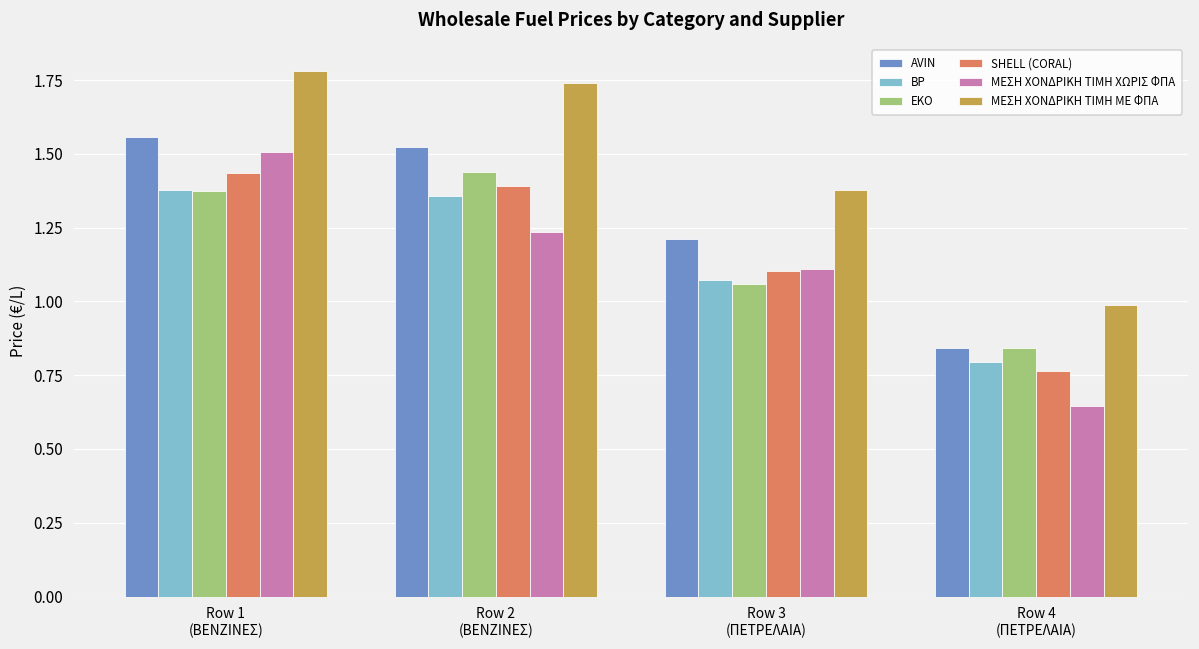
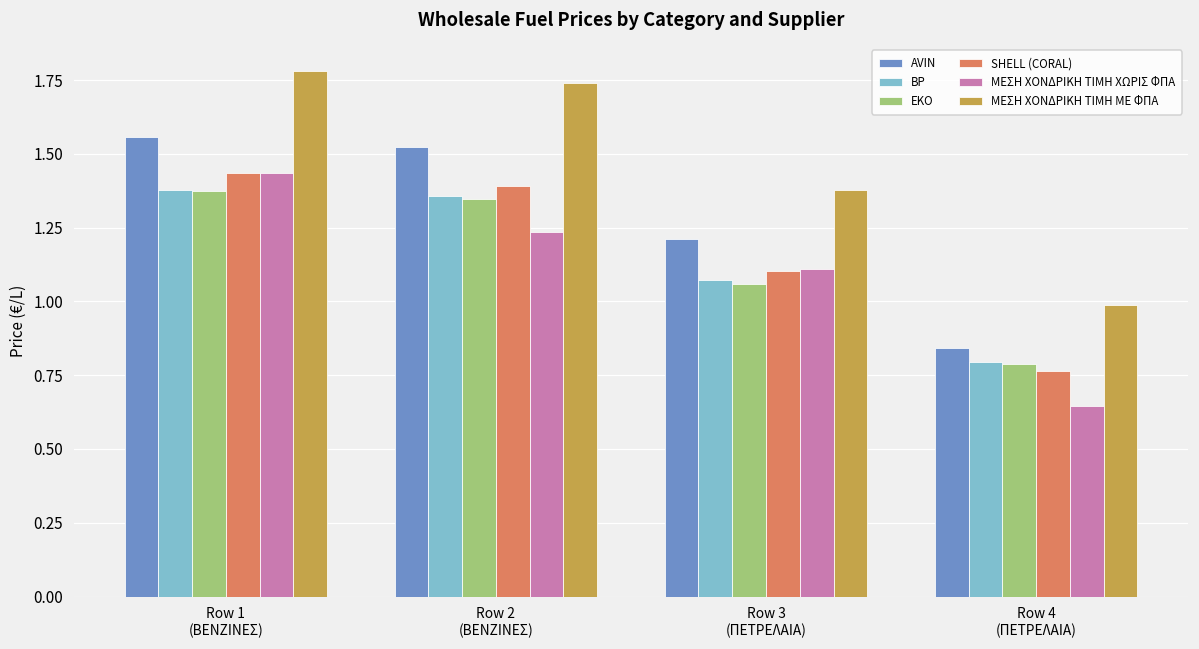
  {
    "EKO": {
      "Row 1 (ΒΕΝΖΙΝΕΣ)": 1.37,
-     "Row 2 (ΒΕΝΖΙΝΕΣ)": 1.44,
+     "Row 2 (ΒΕΝΖΙΝΕΣ)": 1.35,
      "Row 3 (ΠΕΤΡΕΛΑΙΑ)": 1.06,
-     "Row 4 (ΠΕΤΡΕΛΑΙΑ)": 0.84
+     "Row 4 (ΠΕΤΡΕΛΑΙΑ)": 0.79
    },
    "ΜΕΣΗ ΧΟΝΔΡΙΚΗ ΤΙΜΗ ΧΩΡΙΣ ΦΠΑ": {
-     "Row 1 (ΒΕΝΖΙΝΕΣ)": 1.51,
+     "Row 1 (ΒΕΝΖΙΝΕΣ)": 1.44,
      "Row 2 (ΒΕΝΖΙΝΕΣ)": 1.23,
      "Row 3 (ΠΕΤΡΕΛΑΙΑ)": 1.11,
      "Row 4 (ΠΕΤΡΕΛΑΙΑ)": 0.64
    }
  }
